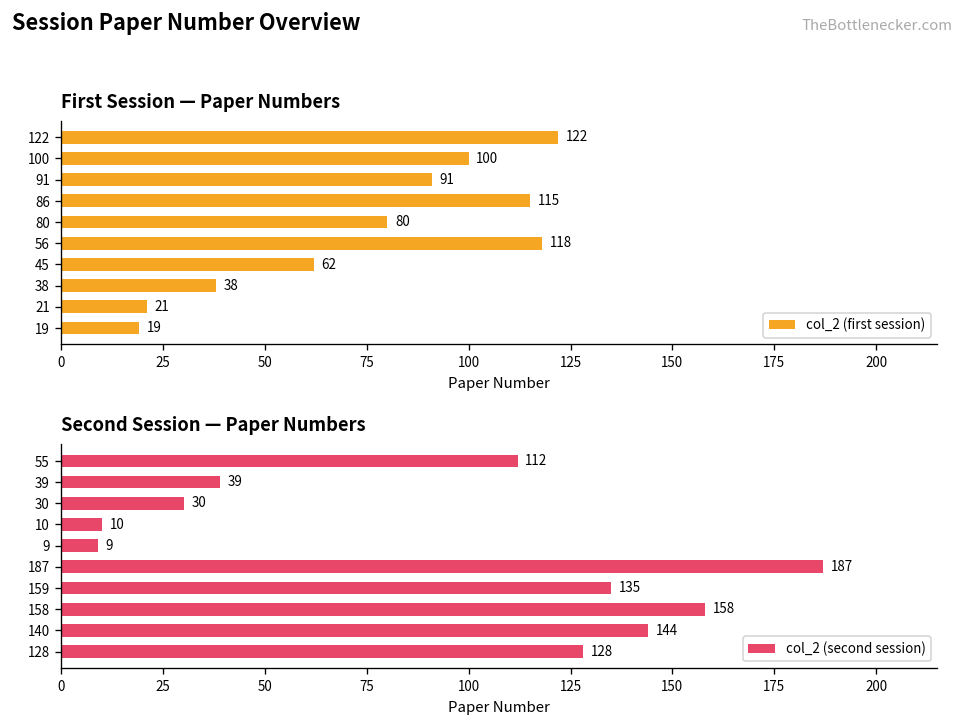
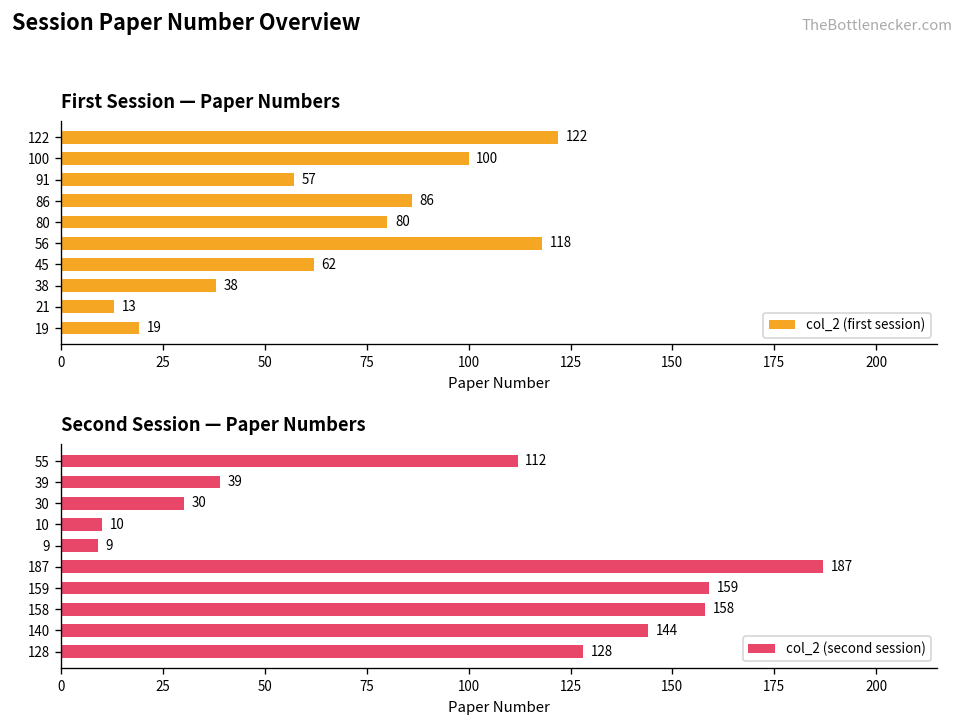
  {
    "First Session — Paper Numbers": {
      "122": 122,
      "100": 100,
-     "91": 91,
-     "86": 115,
+     "91": 57,
+     "86": 86,
      "80": 80,
      "56": 118,
      "45": 62,
      "38": 38,
-     "21": 21,
+     "21": 13,
      "19": 19
    },
    "Second Session — Paper Numbers": {
      "55": 112,
      "39": 39,
      "30": 30,
      "10": 10,
      "9": 9,
      "187": 187,
-     "159": 135,
+     "159": 159,
      "158": 158,
      "140": 144,
      "128": 128
    }
  }
